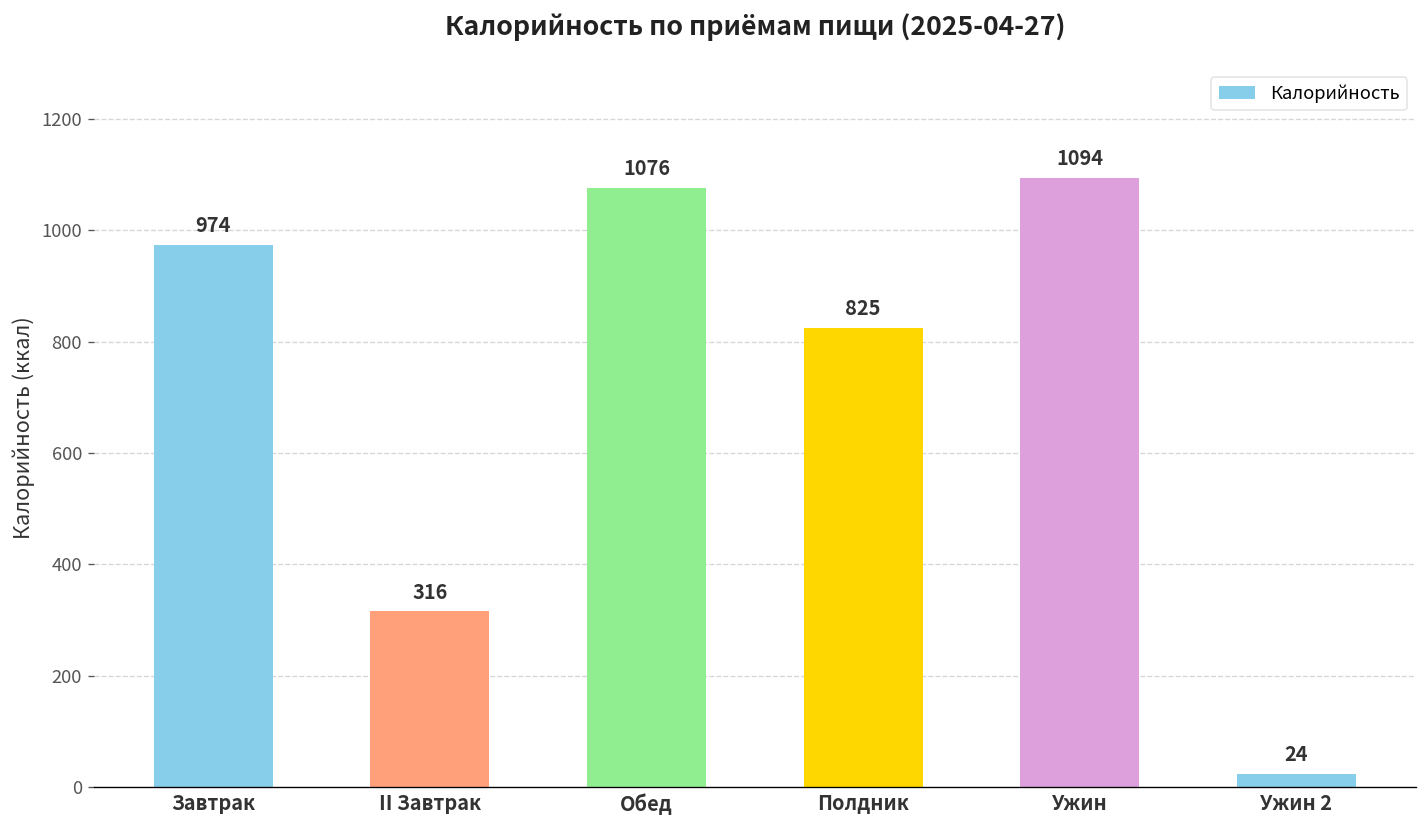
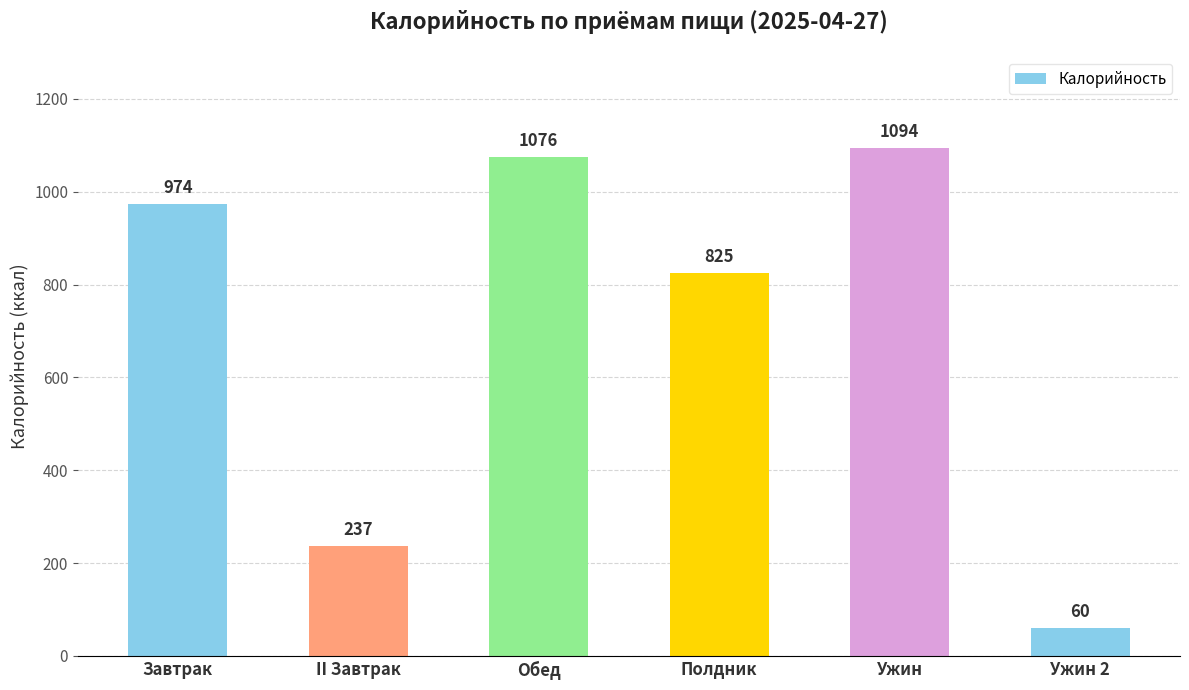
  {
    "Завтрак": 974,
-   "II Завтрак": 316,
+   "II Завтрак": 237,
    "Обед": 1076,
    "Полдник": 825,
    "Ужин": 1094,
-   "Ужин 2": 24
+   "Ужин 2": 60
  }
